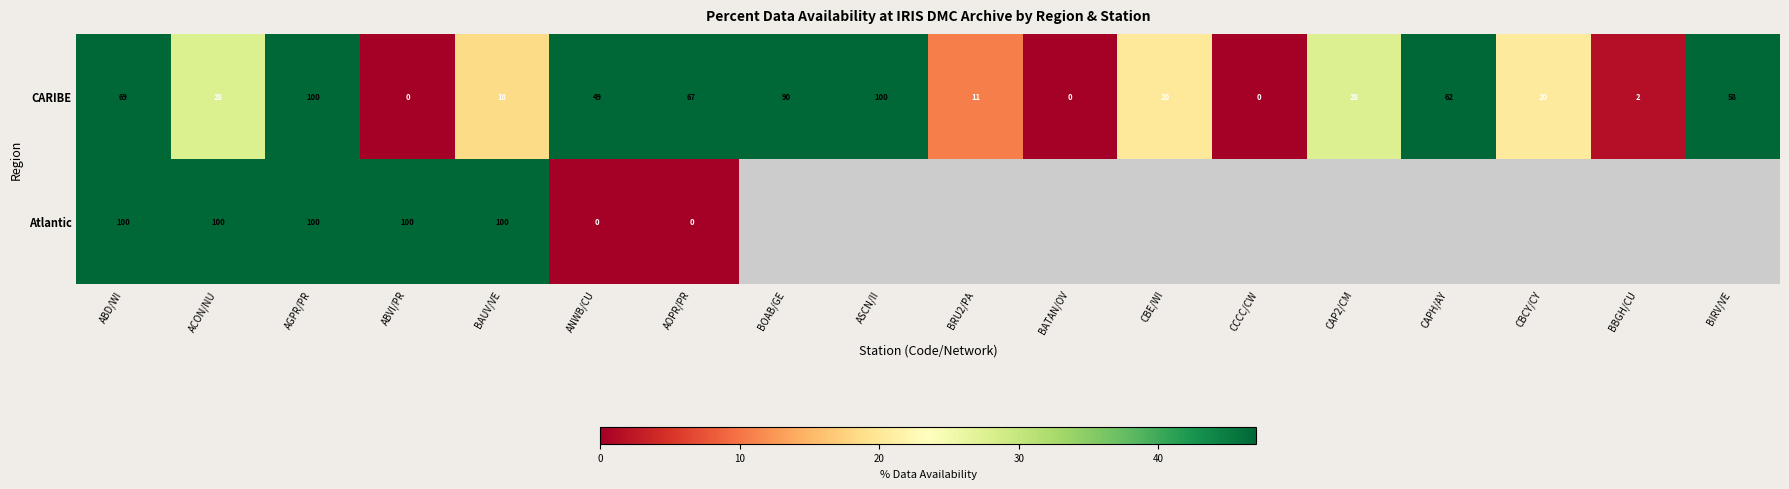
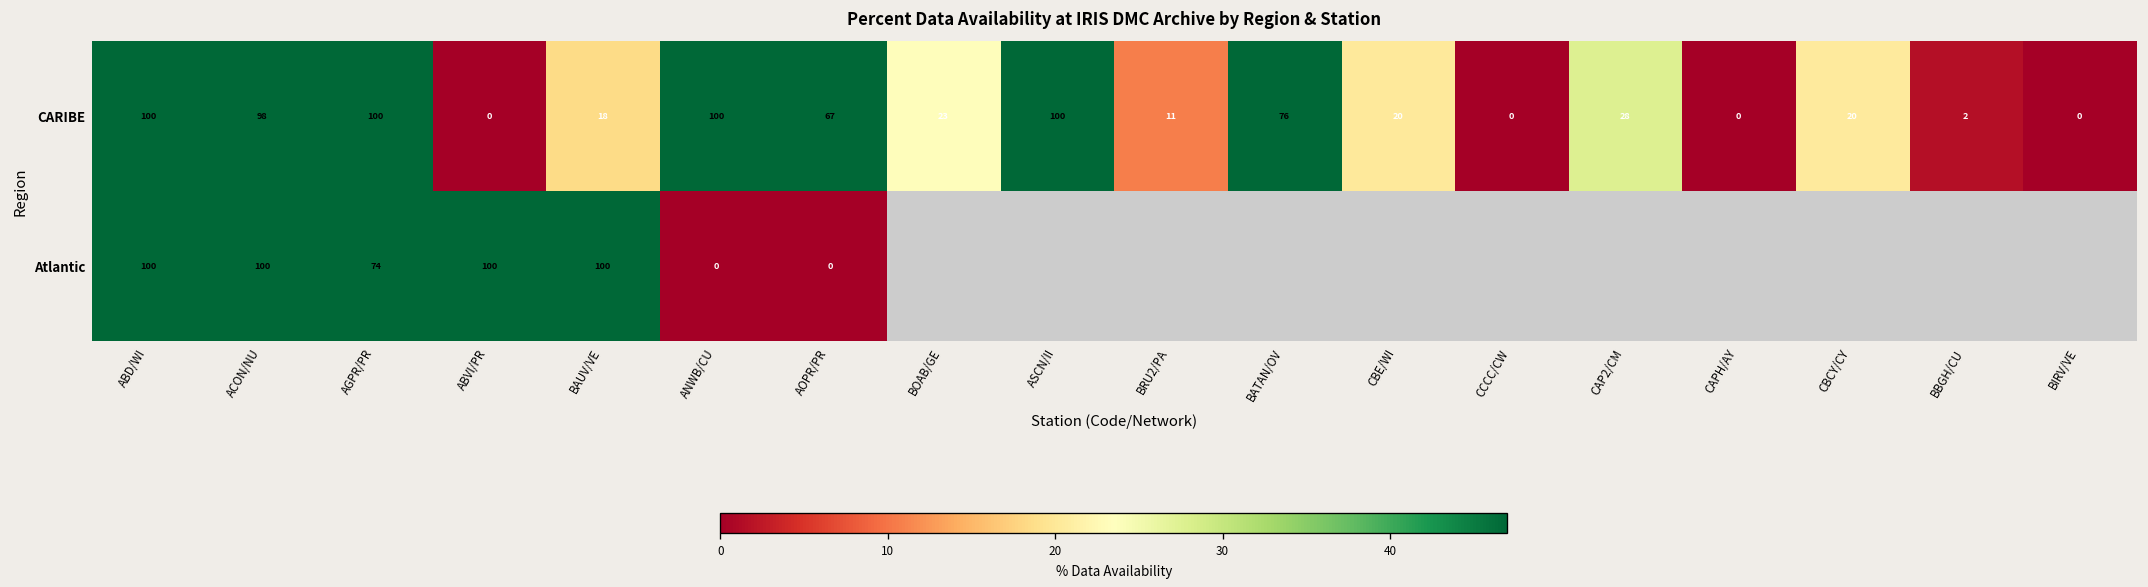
  {
    "CARIBE": {
-     "ABD/WI": 69,
-     "ACON/NU": 28,
-     "ANWB/CU": 49,
-     "BOAB/GE": 90,
-     "BATAN/OV": 0,
-     "CAPH/AY": 62,
-     "BIRV/VE": 58
+     "ABD/WI": 100,
+     "ACON/NU": 98,
+     "ANWB/CU": 100,
+     "BOAB/GE": 23,
+     "BATAN/OV": 76,
+     "CAPH/AY": 0,
+     "BIRV/VE": 0
    },
    "Atlantic": {
-     "AGPR/PR": 100
+     "AGPR/PR": 74
    }
  }
